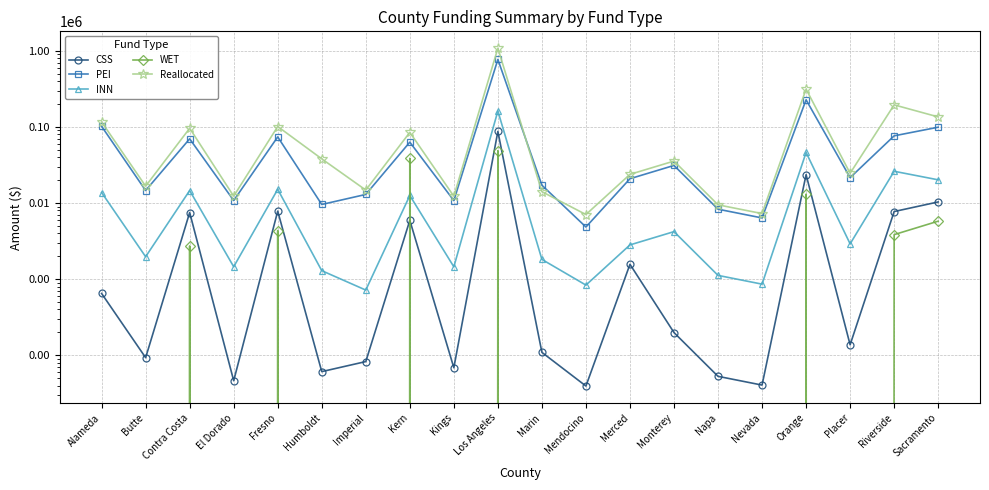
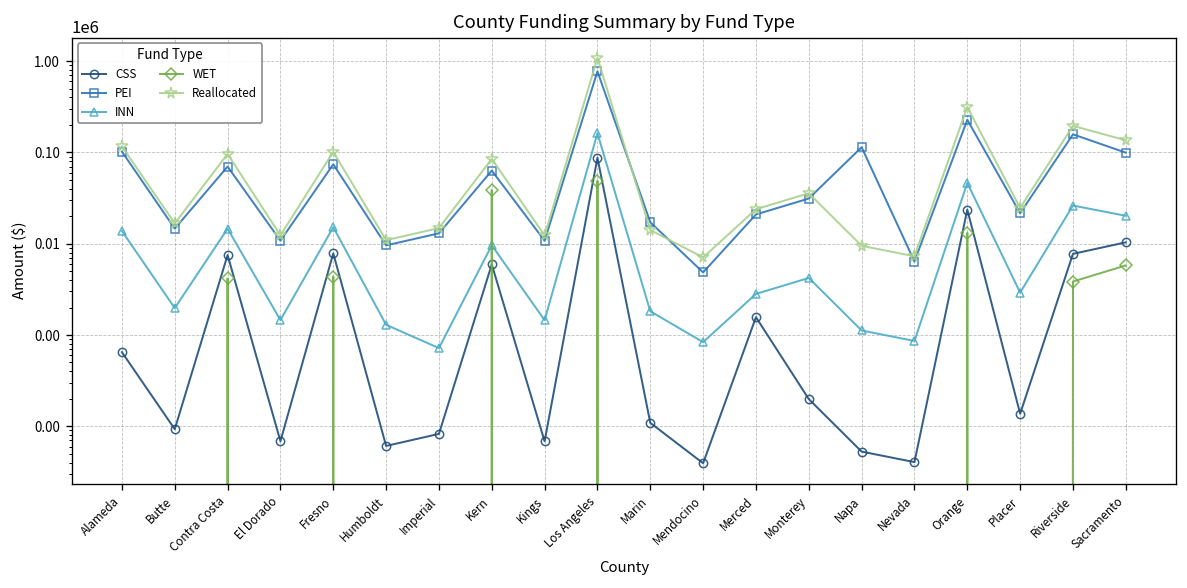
  {
    "CSS": {
      "Alameda": 600,
      "Butte": 90,
      "Contra Costa": 8000,
-     "El Dorado": 50,
+     "El Dorado": 70,
      "Fresno": 8000,
      "Humboldt": 60,
      "Imperial": 80,
      "Kern": 6000,
      "Kings": 70,
      "Los Angeles": 90000,
      "Marin": 110,
      "Mendocino": 40,
      "Merced": 1600,
      "Monterey": 200,
      "Napa": 50,
      "Nevada": 40,
      "Orange": 24000,
      "Placer": 140,
      "Riverside": 8000,
      "Sacramento": 10000
    },
    "PEI": {
      "Alameda": 100000,
      "Butte": 15000,
      "Contra Costa": 70000,
      "El Dorado": 11000,
      "Fresno": 70000,
      "Humboldt": 10000,
      "Imperial": 13000,
      "Kern": 60000,
      "Kings": 11000,
      "Los Angeles": 800000,
      "Marin": 17000,
      "Mendocino": 5000,
      "Merced": 21000,
      "Monterey": 31000,
-     "Napa": 8000,
+     "Napa": 110000,
      "Nevada": 6000,
      "Orange": 230000,
      "Placer": 22000,
-     "Riverside": 80000,
+     "Riverside": 160000,
      "Sacramento": 100000
    },
    "INN": {
      "Alameda": 14000,
      "Butte": 2000,
      "Contra Costa": 15000,
      "El Dorado": 1500,
      "Fresno": 15000,
      "Humboldt": 1300,
      "Imperial": 700,
-     "Kern": 13000,
+     "Kern": 10000,
      "Kings": 1500,
      "Los Angeles": 160000,
      "Marin": 1800,
      "Mendocino": 800,
      "Merced": 2800,
      "Monterey": 4000,
      "Napa": 1100,
      "Nevada": 900,
      "Orange": 50000,
      "Placer": 2900,
      "Riverside": 26000,
      "Sacramento": 20000
    },
    "WET": {
-     "Contra Costa": 2700,
+     "Contra Costa": 4000,
      "Fresno": 4000,
      "Kern": 40000,
      "Los Angeles": 50000,
      "Orange": 13000,
      "Riverside": 4000,
      "Sacramento": 6000
    },
    "Reallocated": {
      "Alameda": 120000,
      "Butte": 17000,
      "Contra Costa": 100000,
      "El Dorado": 12000,
      "Fresno": 100000,
-     "Humboldt": 40000,
+     "Humboldt": 11000,
      "Imperial": 15000,
      "Kern": 90000,
      "Kings": 12000,
      "Los Angeles": 1100000,
      "Marin": 14000,
      "Mendocino": 7000,
      "Merced": 24000,
      "Monterey": 40000,
      "Napa": 9000,
      "Nevada": 7000,
      "Orange": 310000,
      "Placer": 25000,
      "Riverside": 200000,
      "Sacramento": 140000
    }
  }
